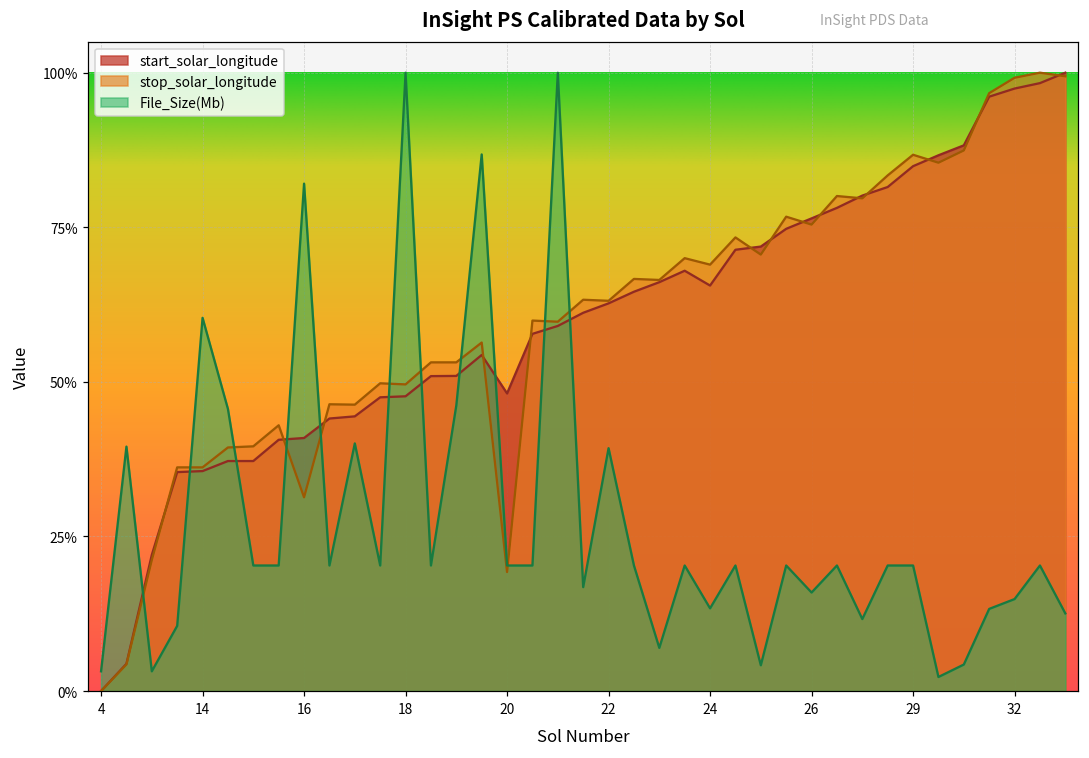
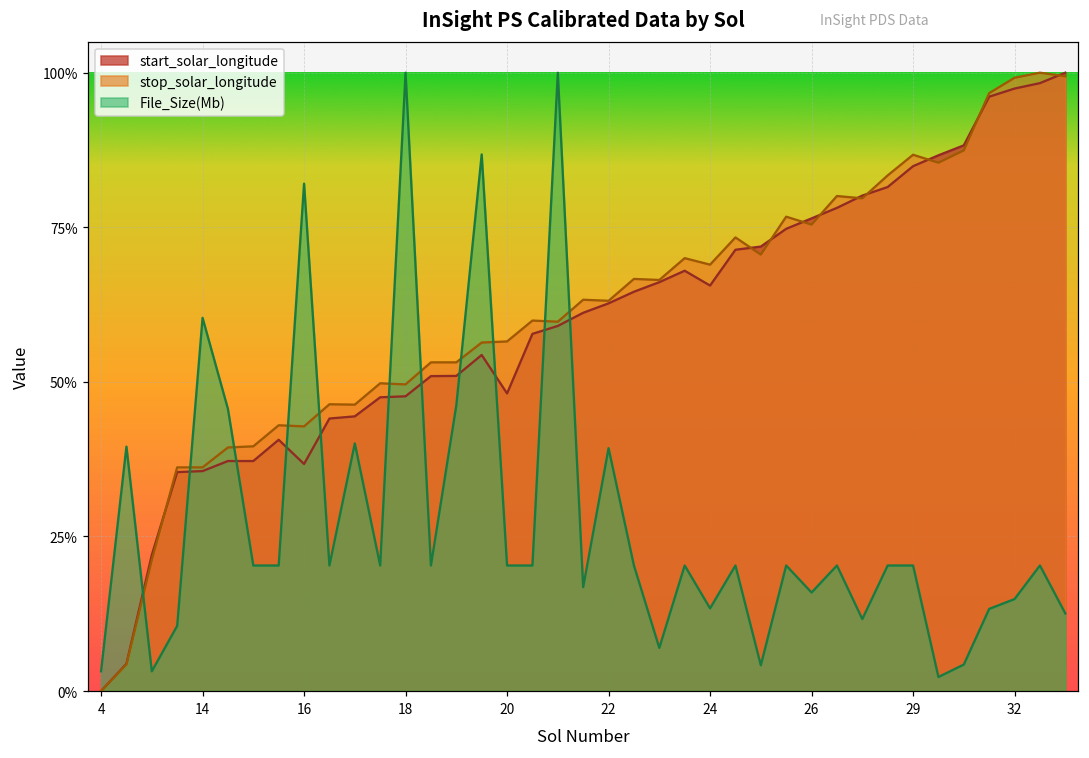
  {
    "start_solar_longitude": {
-     "16": "41%",
+     "16": "37%",
      "20": "48%",
      "24": "66%",
      "32": "97%"
    },
    "stop_solar_longitude": {
-     "16": "31%",
-     "20": "19%",
+     "16": "43%",
+     "20": "57%",
      "24": "69%",
      "32": "99%"
    },
    "File_Size(Mb)": {
      "4": "3%",
      "16": "82%",
      "20": "20%",
      "24": "13%",
      "32": "15%"
    }
  }
